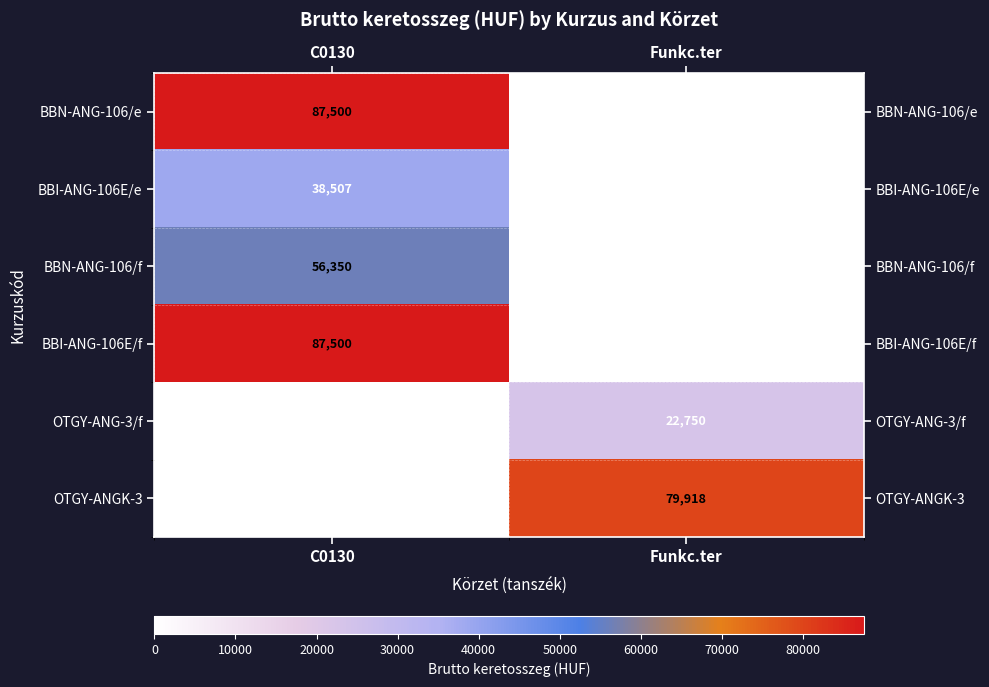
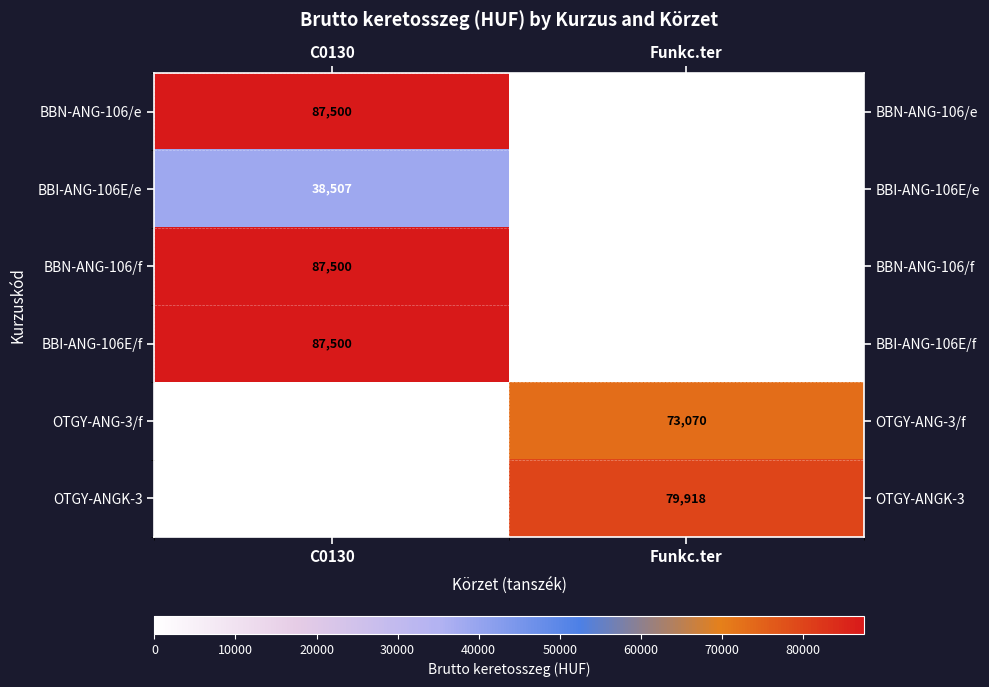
  {
    "BBN-ANG-106/e": {
      "C0130": "87,500"
    },
    "BBI-ANG-106E/e": {
      "C0130": "38,507"
    },
    "BBN-ANG-106/f": {
-     "C0130": "56,350"
+     "C0130": "87,500"
    },
    "BBI-ANG-106E/f": {
      "C0130": "87,500"
    },
    "OTGY-ANG-3/f": {
-     "Funkc.ter": "22,750"
+     "Funkc.ter": "73,070"
    },
    "OTGY-ANGK-3": {
      "Funkc.ter": "79,918"
    }
  }
